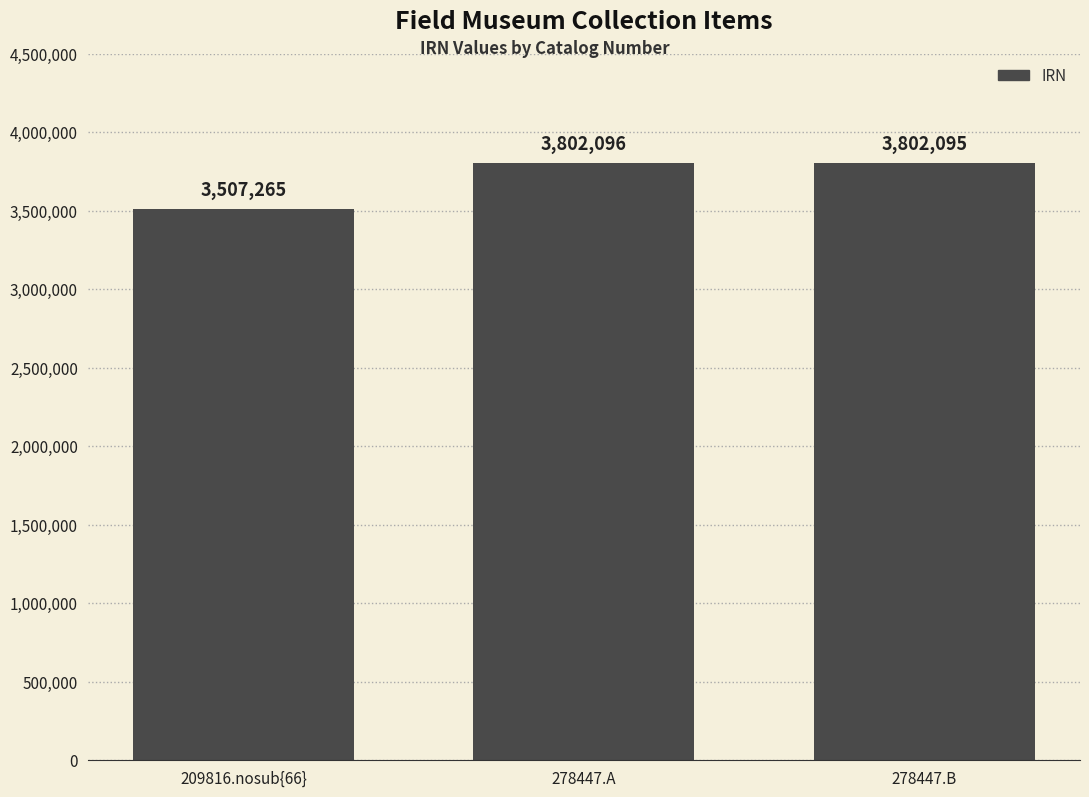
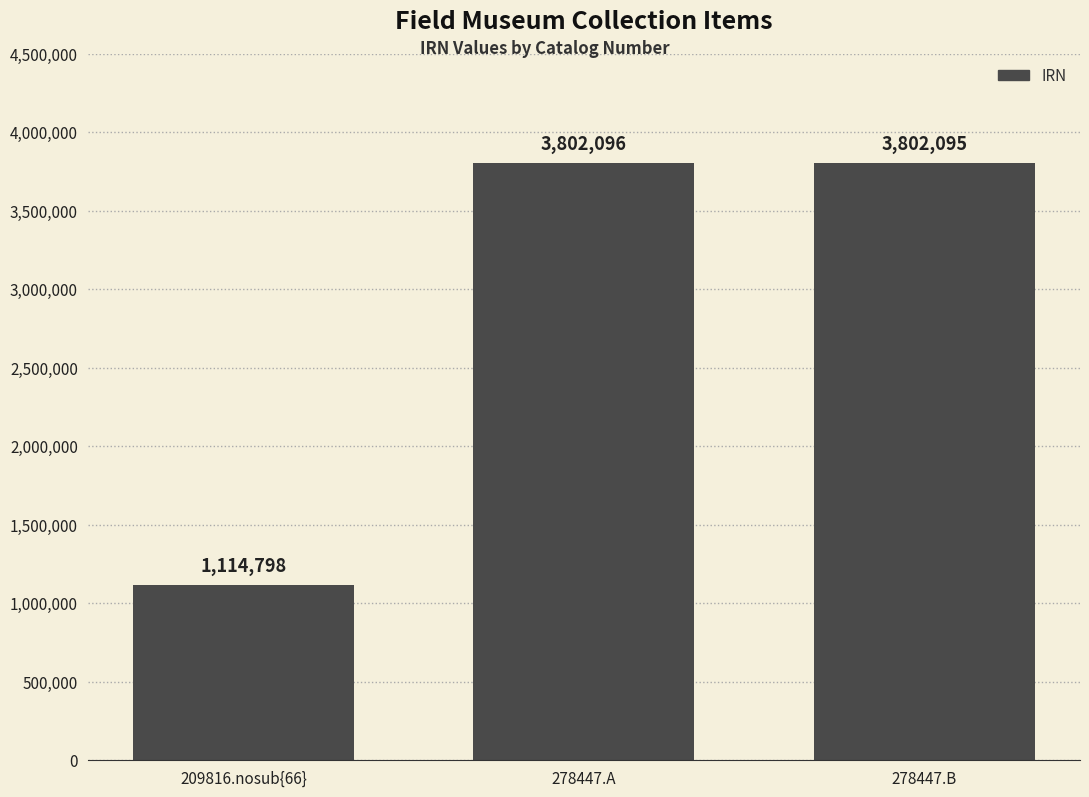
  {
-   "209816.nosub{66}": "3,507,265",
+   "209816.nosub{66}": "1,114,798",
    "278447.A": "3,802,096",
    "278447.B": "3,802,095"
  }
